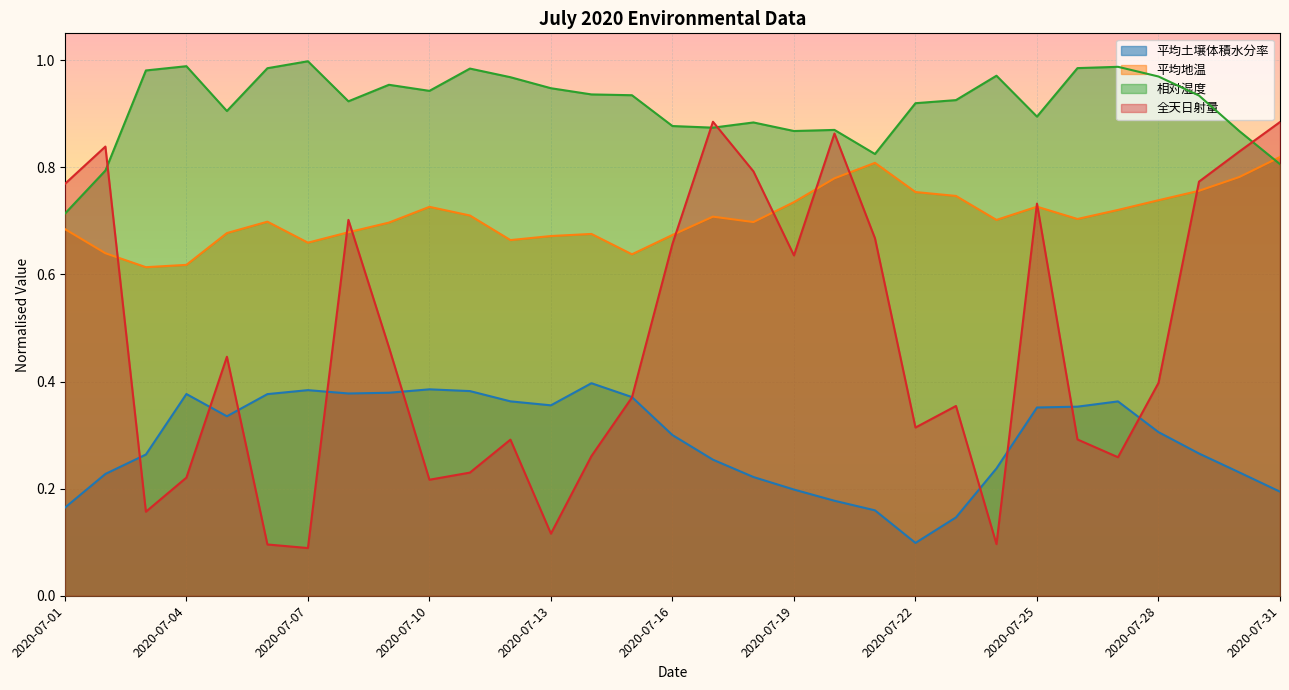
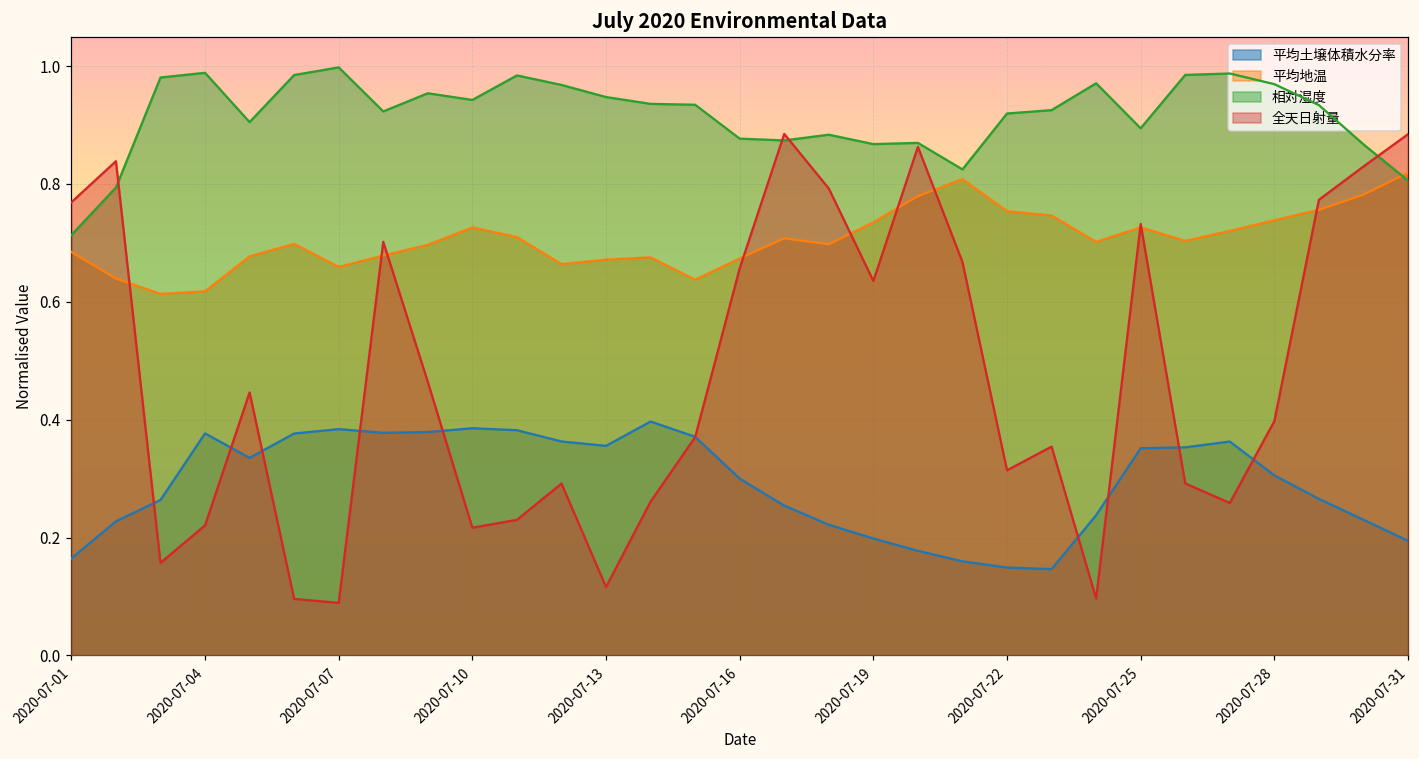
  {
    "平均土壌体積水分率": {
      "2020-07-01": 0.16,
      "2020-07-04": 0.38,
      "2020-07-07": 0.38,
      "2020-07-10": 0.39,
      "2020-07-13": 0.36,
      "2020-07-16": 0.30,
      "2020-07-19": 0.20,
-     "2020-07-22": 0.10,
+     "2020-07-22": 0.15,
      "2020-07-25": 0.35,
      "2020-07-28": 0.31,
      "2020-07-31": 0.19
    },
    "平均地温": {
      "2020-07-01": 0.68,
      "2020-07-04": 0.62,
      "2020-07-07": 0.66,
      "2020-07-10": 0.73,
      "2020-07-13": 0.67,
      "2020-07-16": 0.67,
      "2020-07-19": 0.73,
      "2020-07-22": 0.75,
      "2020-07-25": 0.73,
      "2020-07-28": 0.74,
      "2020-07-31": 0.82
    },
    "相対湿度": {
      "2020-07-01": 0.71,
      "2020-07-04": 0.99,
      "2020-07-07": 1.00,
      "2020-07-10": 0.94,
      "2020-07-13": 0.95,
      "2020-07-16": 0.88,
      "2020-07-19": 0.87,
      "2020-07-22": 0.92,
      "2020-07-25": 0.89,
      "2020-07-31": 0.81
    },
    "全天日射量": {
      "2020-07-01": 0.77,
      "2020-07-04": 0.22,
      "2020-07-07": 0.09,
      "2020-07-10": 0.22,
      "2020-07-13": 0.12,
      "2020-07-16": 0.66,
      "2020-07-19": 0.64,
      "2020-07-22": 0.31,
      "2020-07-25": 0.73,
      "2020-07-28": 0.40,
      "2020-07-31": 0.88
    }
  }
